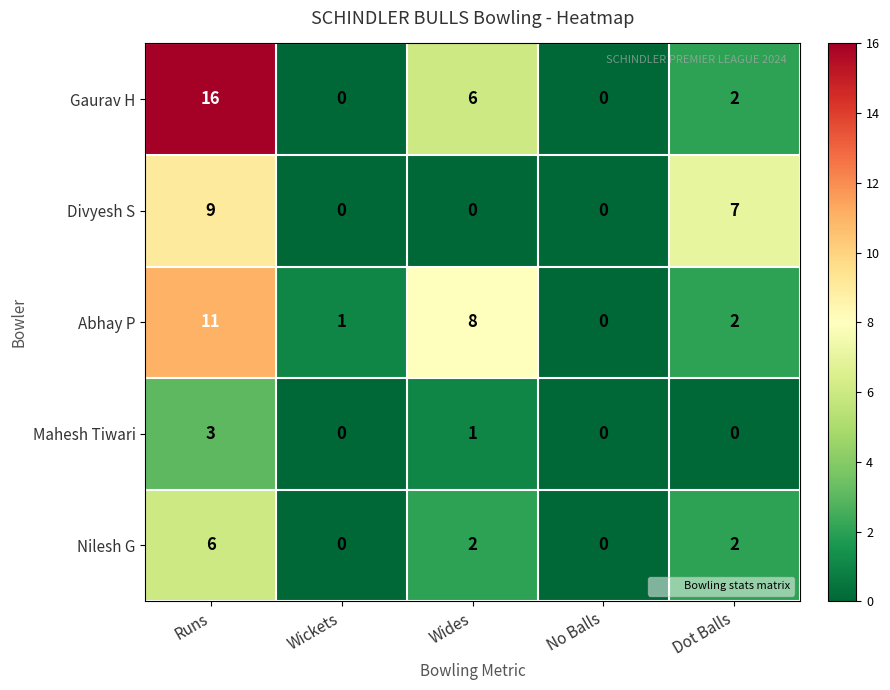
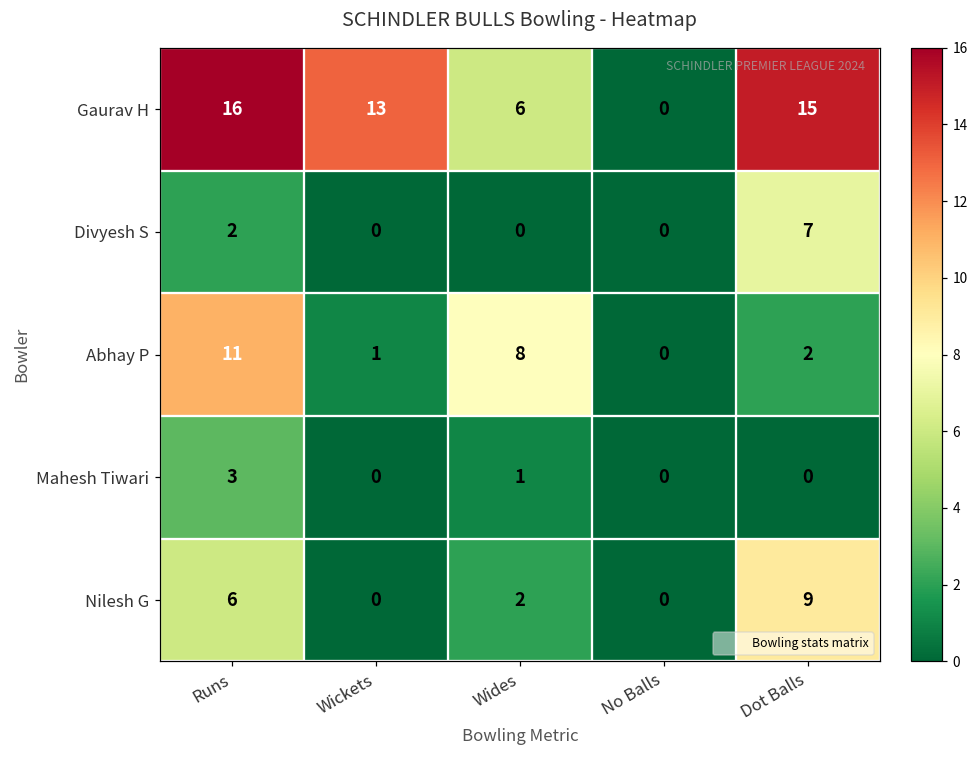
  {
    "Gaurav H": {
      "Runs": 16,
-     "Wickets": 0,
+     "Wickets": 13,
      "Wides": 6,
      "No Balls": 0,
-     "Dot Balls": 2
+     "Dot Balls": 15
    },
    "Divyesh S": {
-     "Runs": 9,
+     "Runs": 2,
      "Wickets": 0,
      "Wides": 0,
      "No Balls": 0,
      "Dot Balls": 7
    },
    "Abhay P": {
      "Runs": 11,
      "Wickets": 1,
      "Wides": 8,
      "No Balls": 0,
      "Dot Balls": 2
    },
    "Mahesh Tiwari": {
      "Runs": 3,
      "Wickets": 0,
      "Wides": 1,
      "No Balls": 0,
      "Dot Balls": 0
    },
    "Nilesh G": {
      "Runs": 6,
      "Wickets": 0,
      "Wides": 2,
      "No Balls": 0,
-     "Dot Balls": 2
+     "Dot Balls": 9
    }
  }
